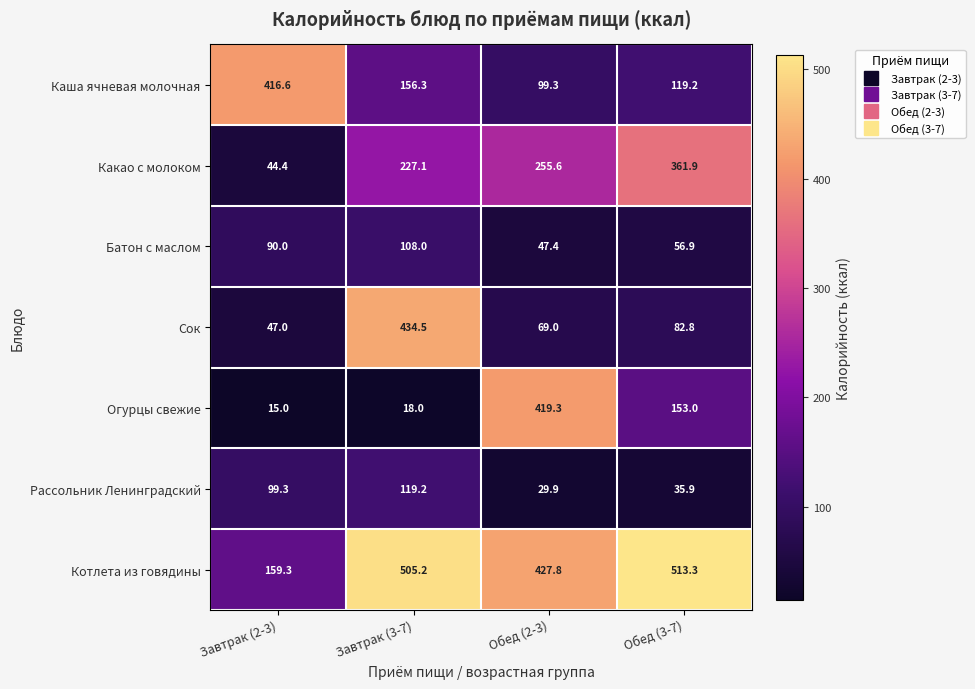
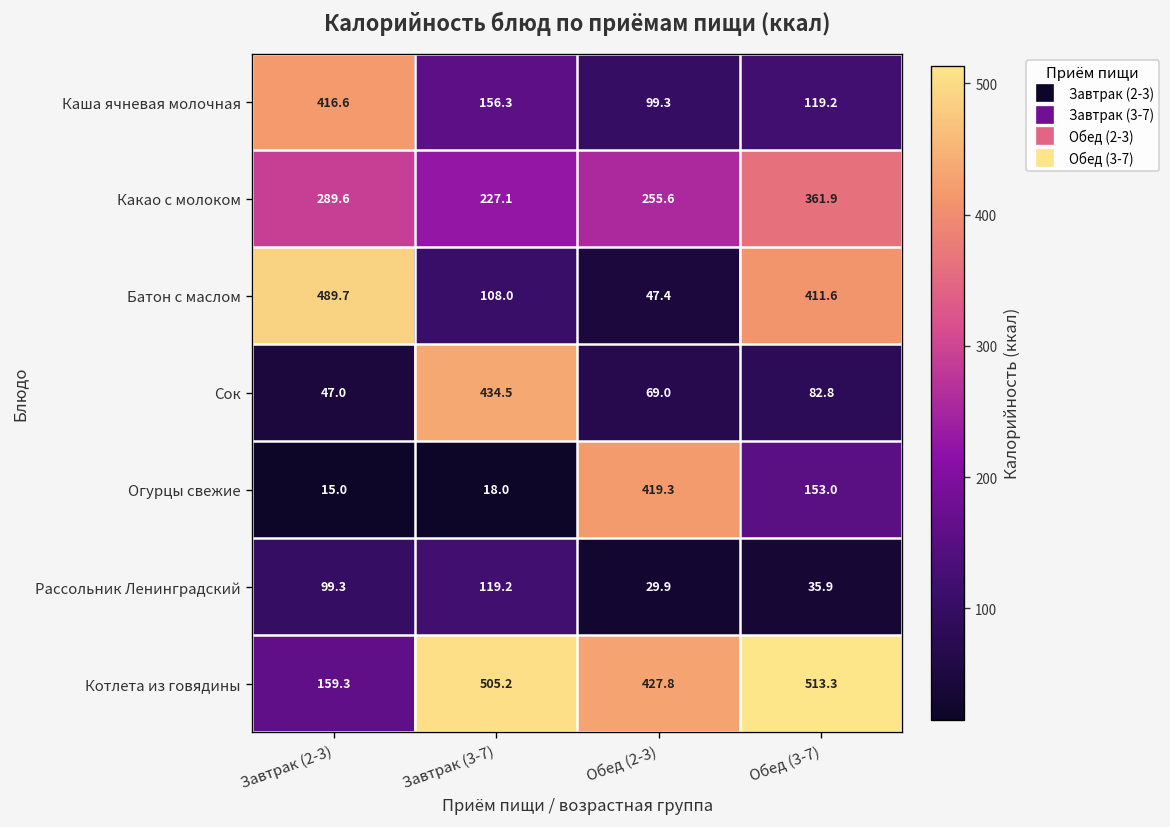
  {
    "Каша ячневая молочная": {
      "Завтрак (2-3)": 416.6,
      "Завтрак (3-7)": 156.3,
      "Обед (2-3)": 99.3,
      "Обед (3-7)": 119.2
    },
    "Какао с молоком": {
-     "Завтрак (2-3)": 44.4,
+     "Завтрак (2-3)": 289.6,
      "Завтрак (3-7)": 227.1,
      "Обед (2-3)": 255.6,
      "Обед (3-7)": 361.9
    },
    "Батон с маслом": {
-     "Завтрак (2-3)": 90.0,
+     "Завтрак (2-3)": 489.7,
      "Завтрак (3-7)": 108.0,
      "Обед (2-3)": 47.4,
-     "Обед (3-7)": 56.9
+     "Обед (3-7)": 411.6
    },
    "Сок": {
      "Завтрак (2-3)": 47.0,
      "Завтрак (3-7)": 434.5,
      "Обед (2-3)": 69.0,
      "Обед (3-7)": 82.8
    },
    "Огурцы свежие": {
      "Завтрак (2-3)": 15.0,
      "Завтрак (3-7)": 18.0,
      "Обед (2-3)": 419.3,
      "Обед (3-7)": 153.0
    },
    "Рассольник Ленинградский": {
      "Завтрак (2-3)": 99.3,
      "Завтрак (3-7)": 119.2,
      "Обед (2-3)": 29.9,
      "Обед (3-7)": 35.9
    },
    "Котлета из говядины": {
      "Завтрак (2-3)": 159.3,
      "Завтрак (3-7)": 505.2,
      "Обед (2-3)": 427.8,
      "Обед (3-7)": 513.3
    }
  }
